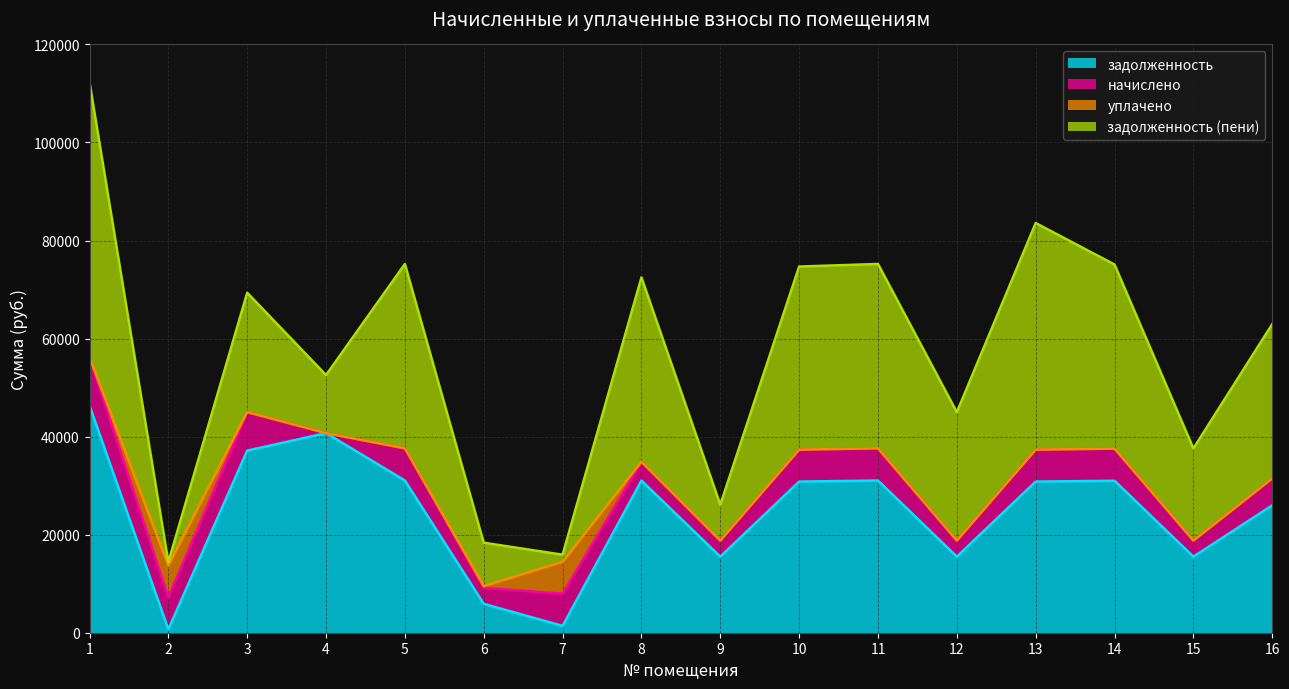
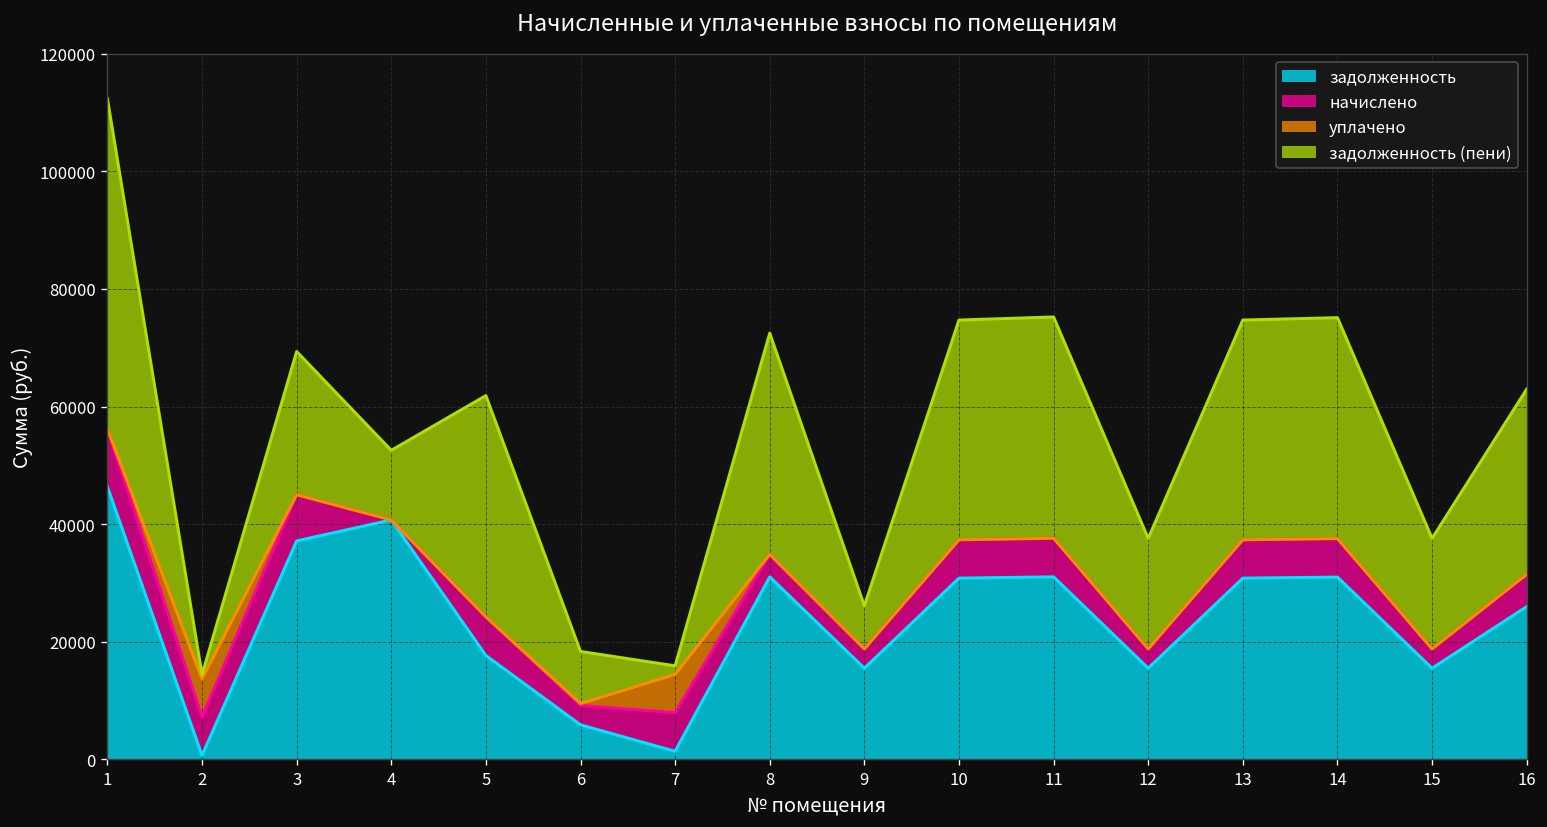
  {
    "задолженность": {
      "1": 46000,
      "2": 1000,
      "3": 37000,
-     "5": 31000,
+     "5": 18000,
      "6": 6000,
      "7": 1000,
      "8": 31000,
      "9": 16000,
      "10": 31000,
      "11": 31000,
      "12": 16000,
      "13": 31000,
      "14": 31000,
      "15": 16000,
      "16": 26000
    },
    "начислено": {
      "2": 7000,
      "7": 7000
    },
    "уплачено": {
      "2": 6000,
      "7": 6000
    },
    "задолженность (пени)": {
      "1": 56000,
      "2": 1000,
      "3": 24000,
      "4": 12000,
      "5": 38000,
      "6": 9000,
      "7": 1000,
      "8": 38000,
      "9": 7000,
      "10": 37000,
      "11": 38000,
-     "12": 26000,
-     "13": 46000,
+     "12": 19000,
+     "13": 37000,
      "14": 38000,
      "15": 19000,
      "16": 31000
    }
  }
